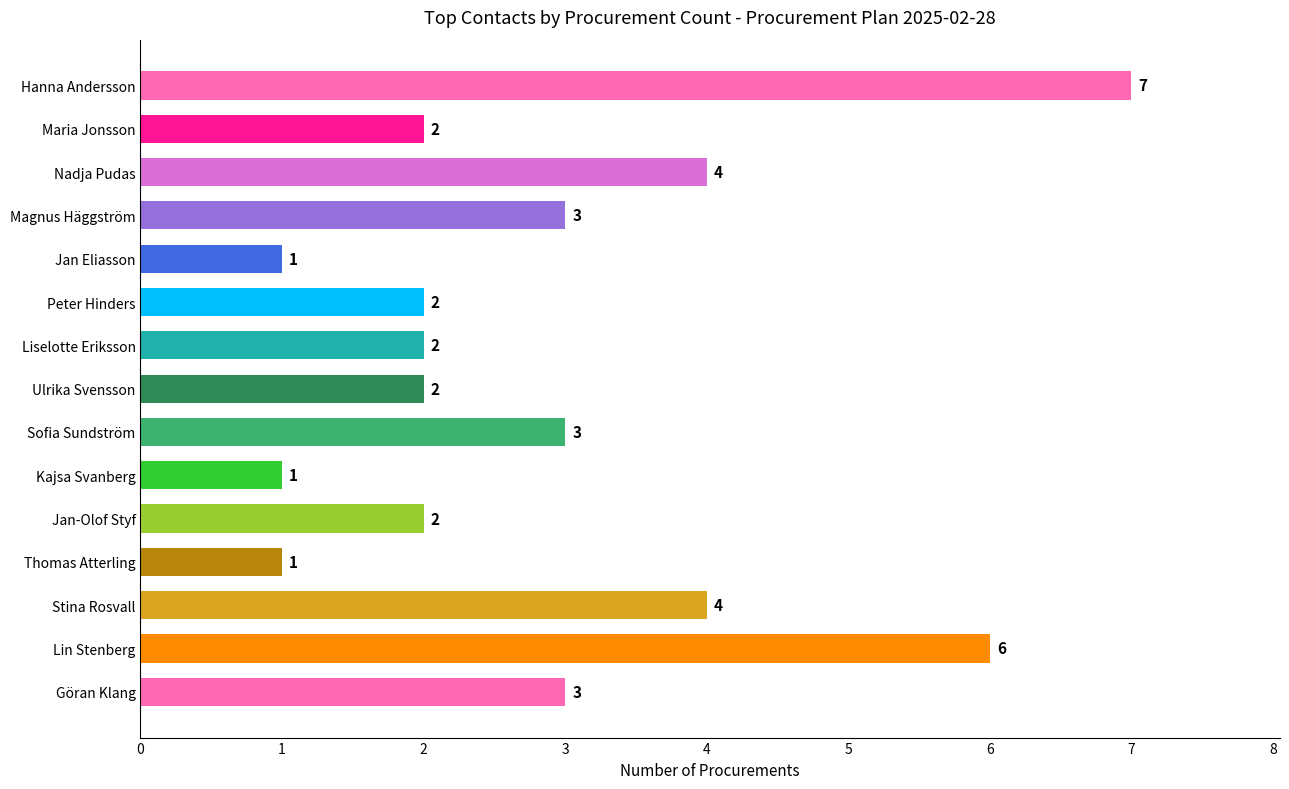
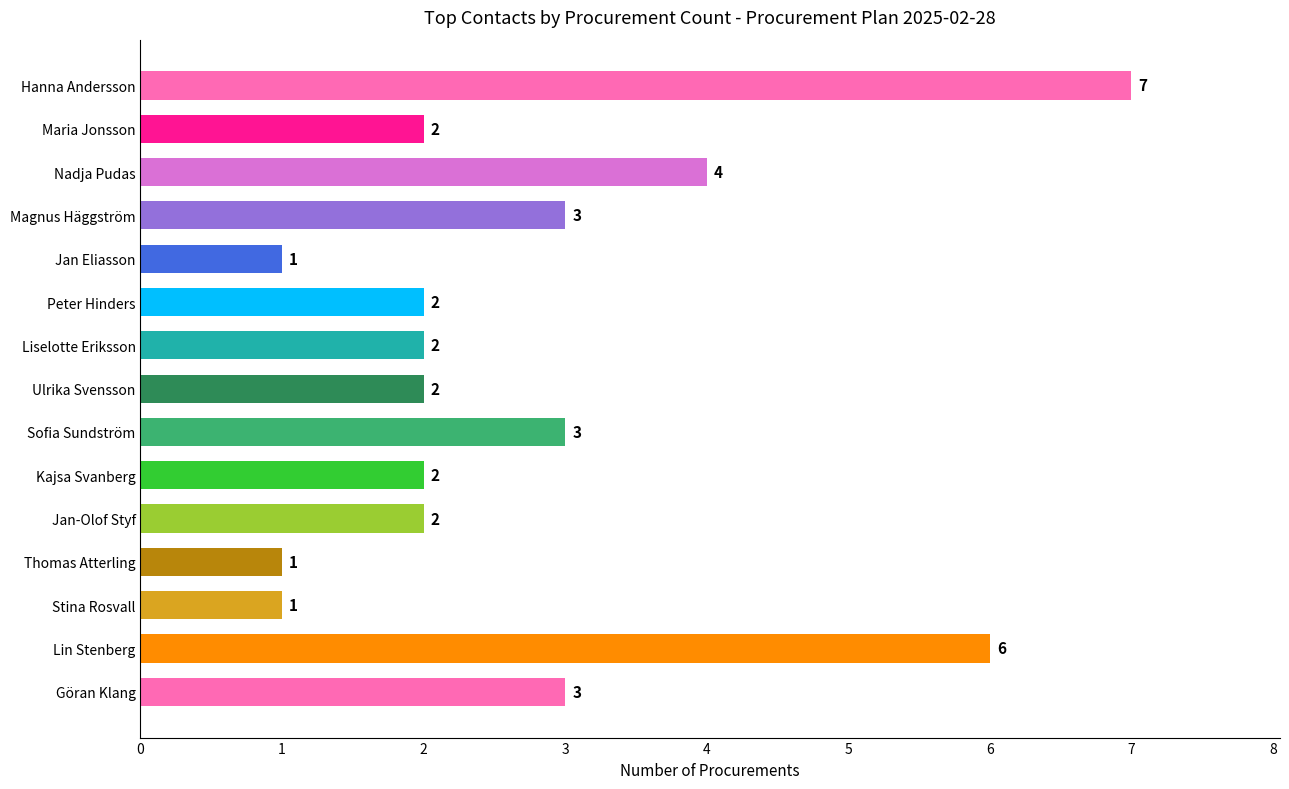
  {
    "Hanna Andersson": 7,
    "Maria Jonsson": 2,
    "Nadja Pudas": 4,
    "Magnus Häggström": 3,
    "Jan Eliasson": 1,
    "Peter Hinders": 2,
    "Liselotte Eriksson": 2,
    "Ulrika Svensson": 2,
    "Sofia Sundström": 3,
-   "Kajsa Svanberg": 1,
+   "Kajsa Svanberg": 2,
    "Jan-Olof Styf": 2,
    "Thomas Atterling": 1,
-   "Stina Rosvall": 4,
+   "Stina Rosvall": 1,
    "Lin Stenberg": 6,
    "Göran Klang": 3
  }
